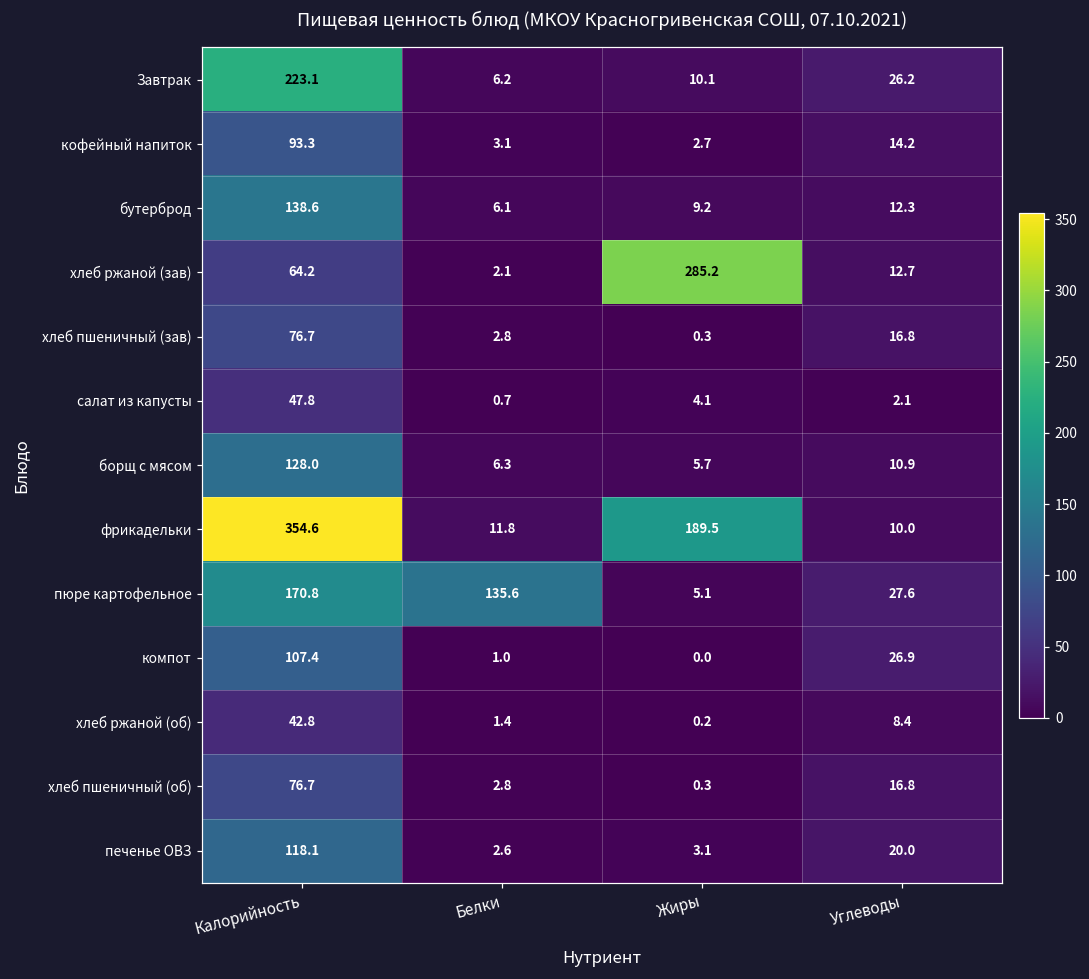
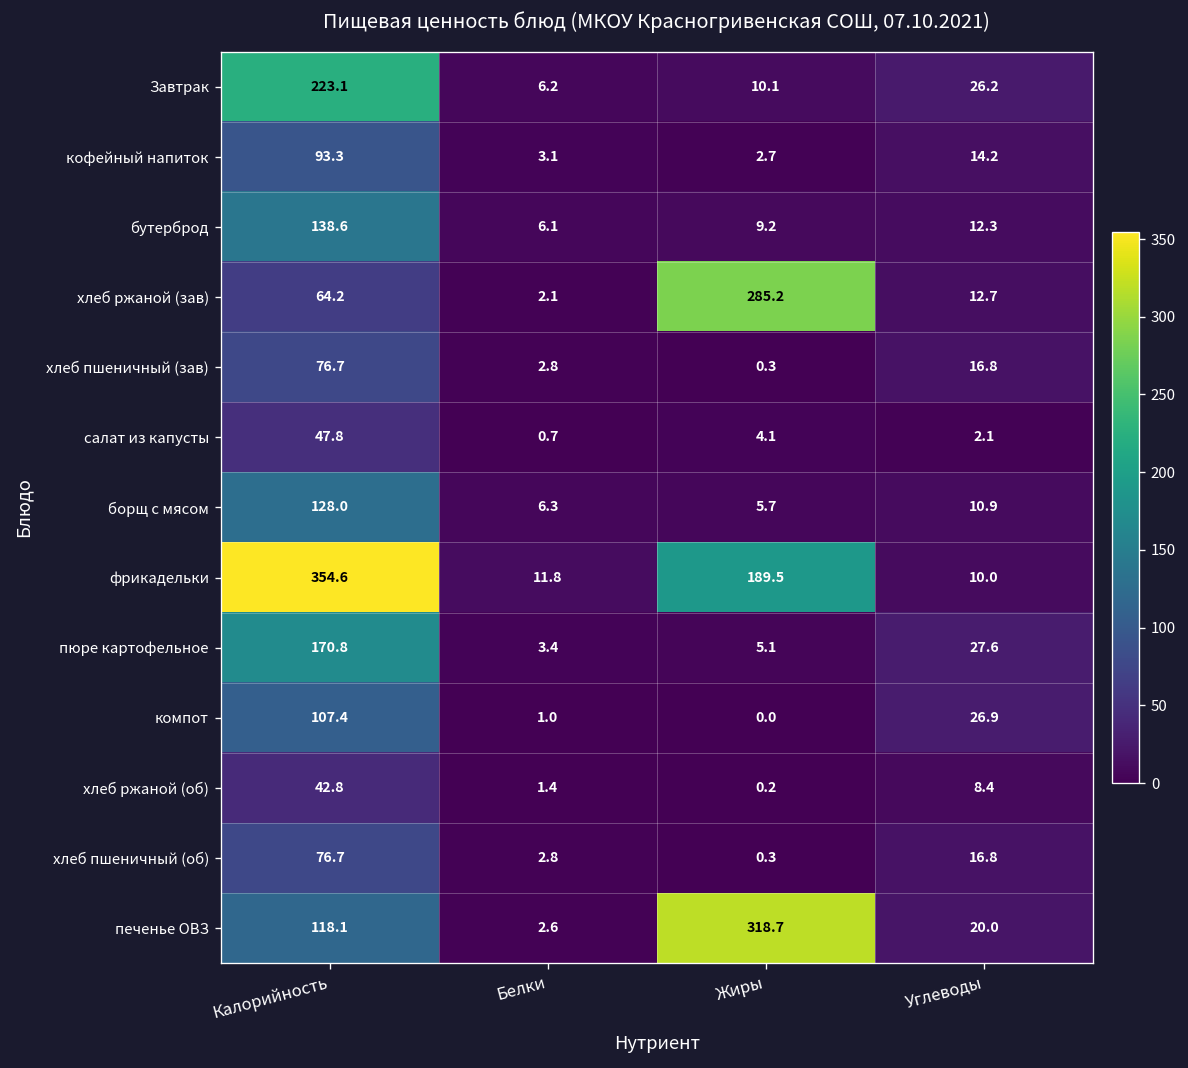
  {
    "Завтрак": {
      "Калорийность": 223.1,
      "Белки": 6.2,
      "Жиры": 10.1,
      "Углеводы": 26.2
    },
    "кофейный напиток": {
      "Калорийность": 93.3,
      "Белки": 3.1,
      "Жиры": 2.7,
      "Углеводы": 14.2
    },
    "бутерброд": {
      "Калорийность": 138.6,
      "Белки": 6.1,
      "Жиры": 9.2,
      "Углеводы": 12.3
    },
    "хлеб ржаной (зав)": {
      "Калорийность": 64.2,
      "Белки": 2.1,
      "Жиры": 285.2,
      "Углеводы": 12.7
    },
    "хлеб пшеничный (зав)": {
      "Калорийность": 76.7,
      "Белки": 2.8,
      "Жиры": 0.3,
      "Углеводы": 16.8
    },
    "салат из капусты": {
      "Калорийность": 47.8,
      "Белки": 0.7,
      "Жиры": 4.1,
      "Углеводы": 2.1
    },
    "борщ с мясом": {
      "Калорийность": 128.0,
      "Белки": 6.3,
      "Жиры": 5.7,
      "Углеводы": 10.9
    },
    "фрикадельки": {
      "Калорийность": 354.6,
      "Белки": 11.8,
      "Жиры": 189.5,
      "Углеводы": 10.0
    },
    "пюре картофельное": {
      "Калорийность": 170.8,
-     "Белки": 135.6,
+     "Белки": 3.4,
      "Жиры": 5.1,
      "Углеводы": 27.6
    },
    "компот": {
      "Калорийность": 107.4,
      "Белки": 1.0,
      "Жиры": 0.0,
      "Углеводы": 26.9
    },
    "хлеб ржаной (об)": {
      "Калорийность": 42.8,
      "Белки": 1.4,
      "Жиры": 0.2,
      "Углеводы": 8.4
    },
    "хлеб пшеничный (об)": {
      "Калорийность": 76.7,
      "Белки": 2.8,
      "Жиры": 0.3,
      "Углеводы": 16.8
    },
    "печенье ОВЗ": {
      "Калорийность": 118.1,
      "Белки": 2.6,
-     "Жиры": 3.1,
+     "Жиры": 318.7,
      "Углеводы": 20.0
    }
  }
